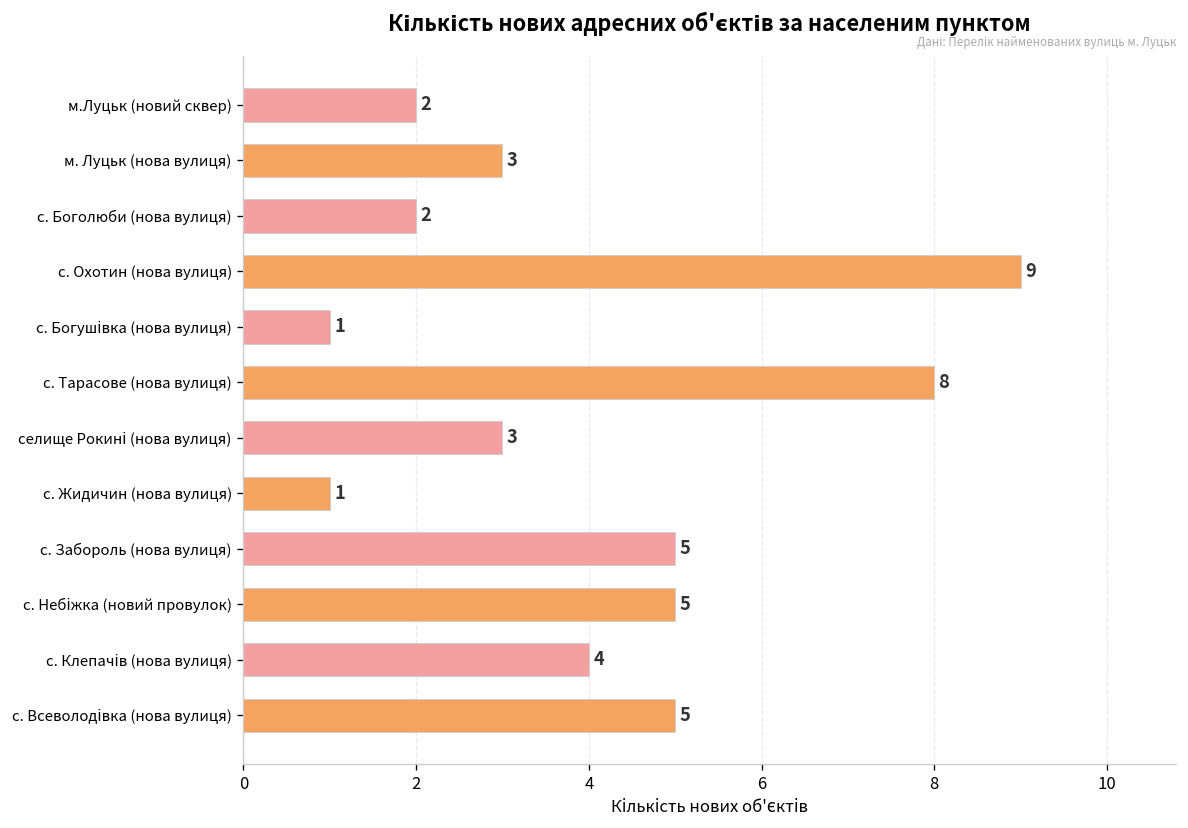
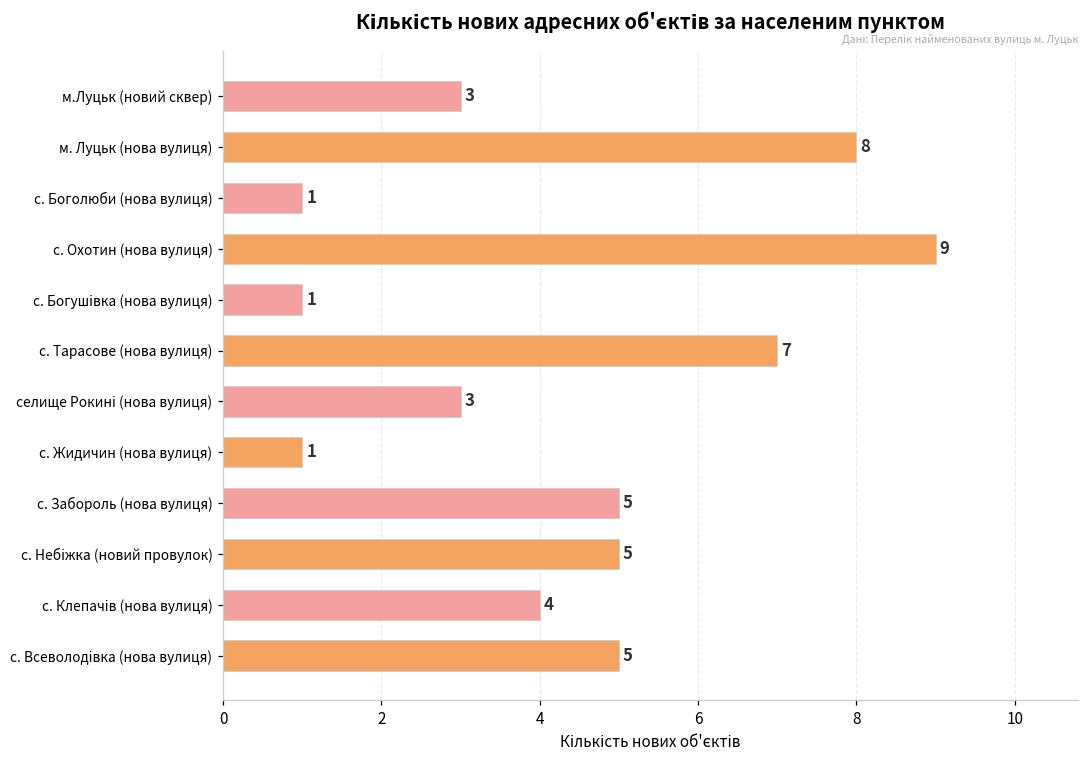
  {
-   "м.Луцьк (новий сквер)": 2,
-   "м. Луцьк (нова вулиця)": 3,
-   "с. Боголюби (нова вулиця)": 2,
+   "м.Луцьк (новий сквер)": 3,
+   "м. Луцьк (нова вулиця)": 8,
+   "с. Боголюби (нова вулиця)": 1,
    "с. Охотин (нова вулиця)": 9,
    "с. Богушівка (нова вулиця)": 1,
-   "с. Тарасове (нова вулиця)": 8,
+   "с. Тарасове (нова вулиця)": 7,
    "селище Рокині (нова вулиця)": 3,
    "с. Жидичин (нова вулиця)": 1,
    "с. Забороль (нова вулиця)": 5,
    "с. Небіжка (новий провулок)": 5,
    "с. Клепачів (нова вулиця)": 4,
    "с. Всеволодівка (нова вулиця)": 5
  }
